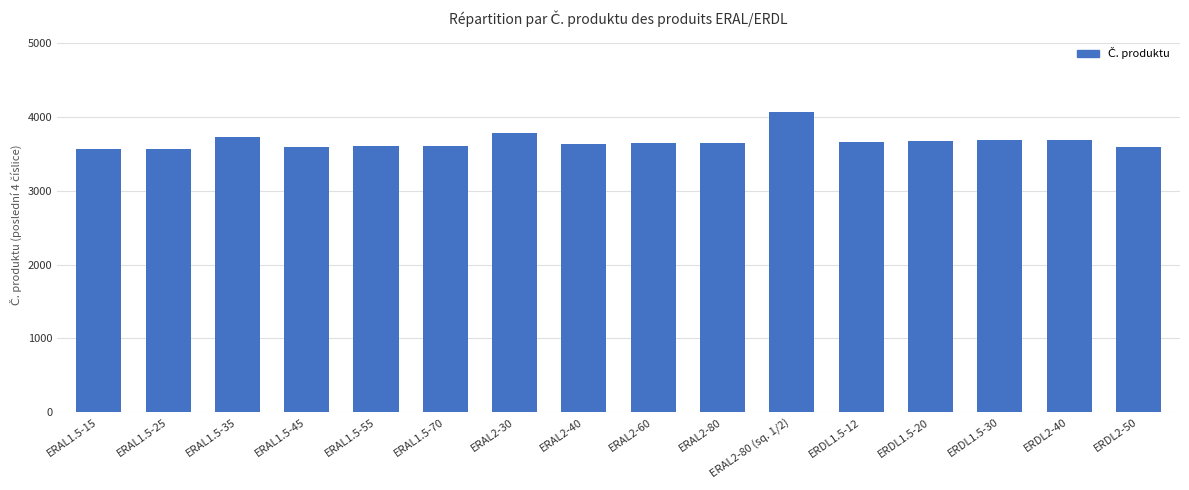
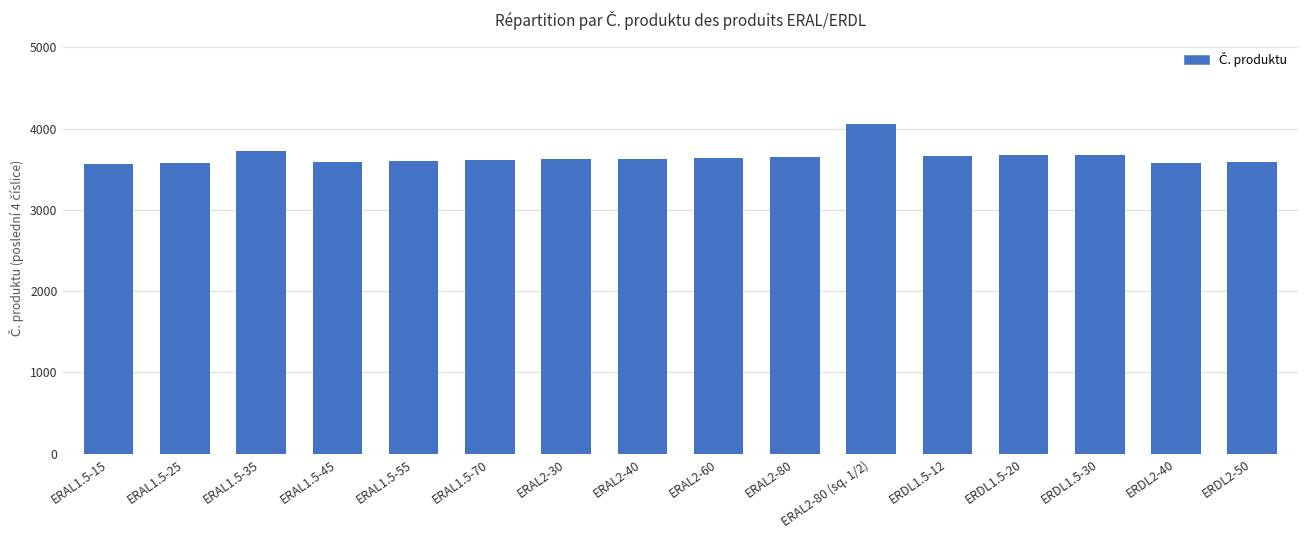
  {
    "ERAL1.5-15": 3600,
    "ERAL1.5-25": 3600,
    "ERAL1.5-35": 3700,
    "ERAL1.5-45": 3600,
    "ERAL1.5-55": 3600,
    "ERAL1.5-70": 3600,
-   "ERAL2-30": 3800,
+   "ERAL2-30": 3600,
    "ERAL2-40": 3600,
    "ERAL2-60": 3600,
    "ERAL2-80": 3700,
    "ERAL2-80 (sq. 1/2)": 4100,
    "ERDL1.5-12": 3700,
    "ERDL1.5-20": 3700,
    "ERDL1.5-30": 3700,
-   "ERDL2-40": 3700,
+   "ERDL2-40": 3600,
    "ERDL2-50": 3600
  }
